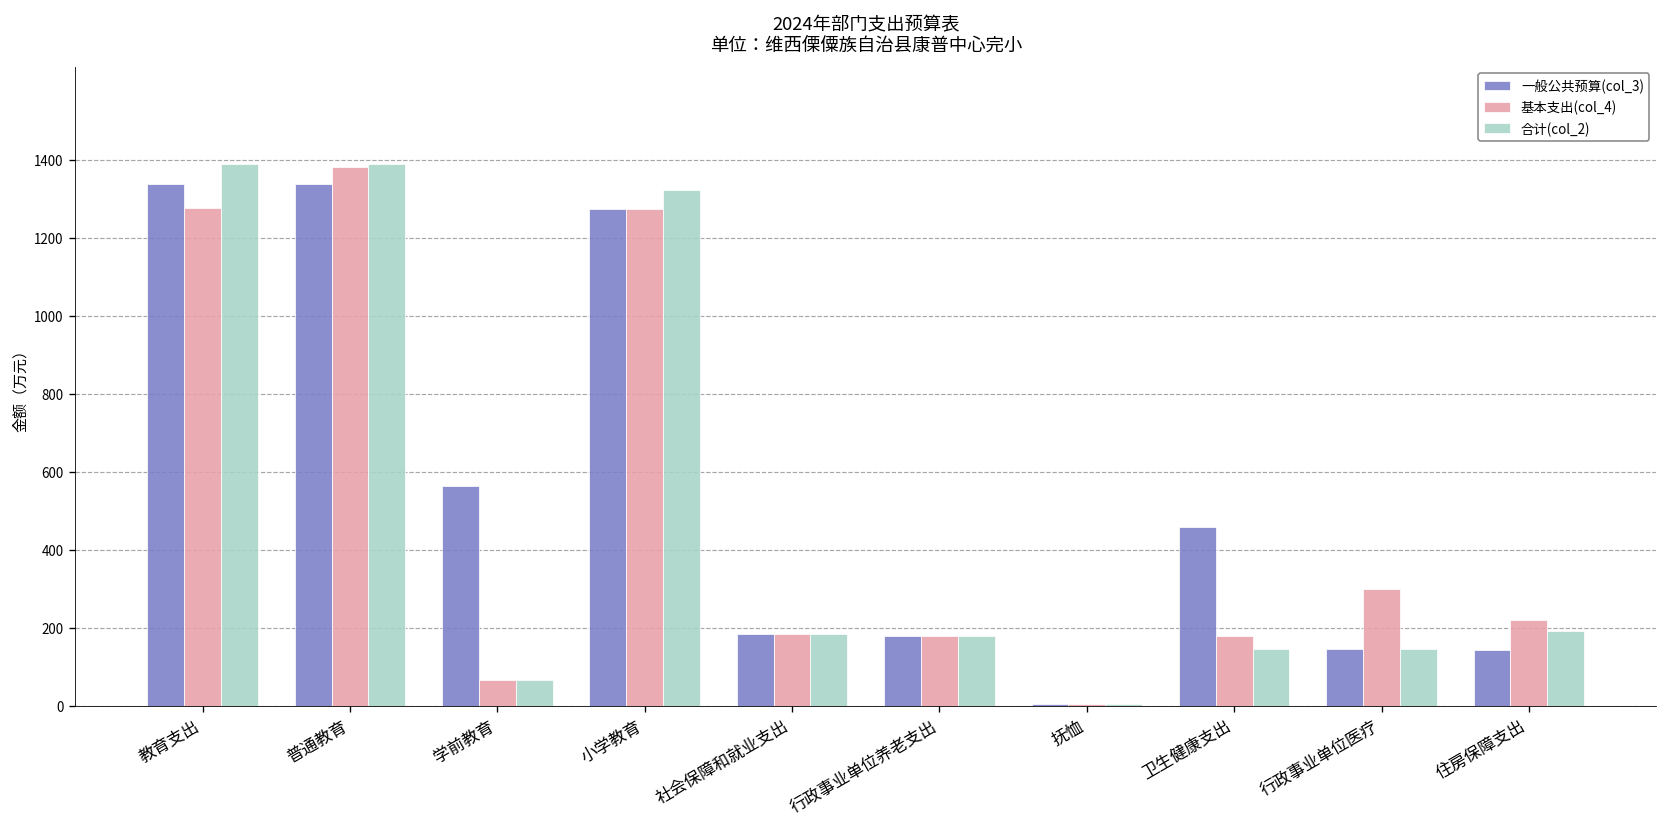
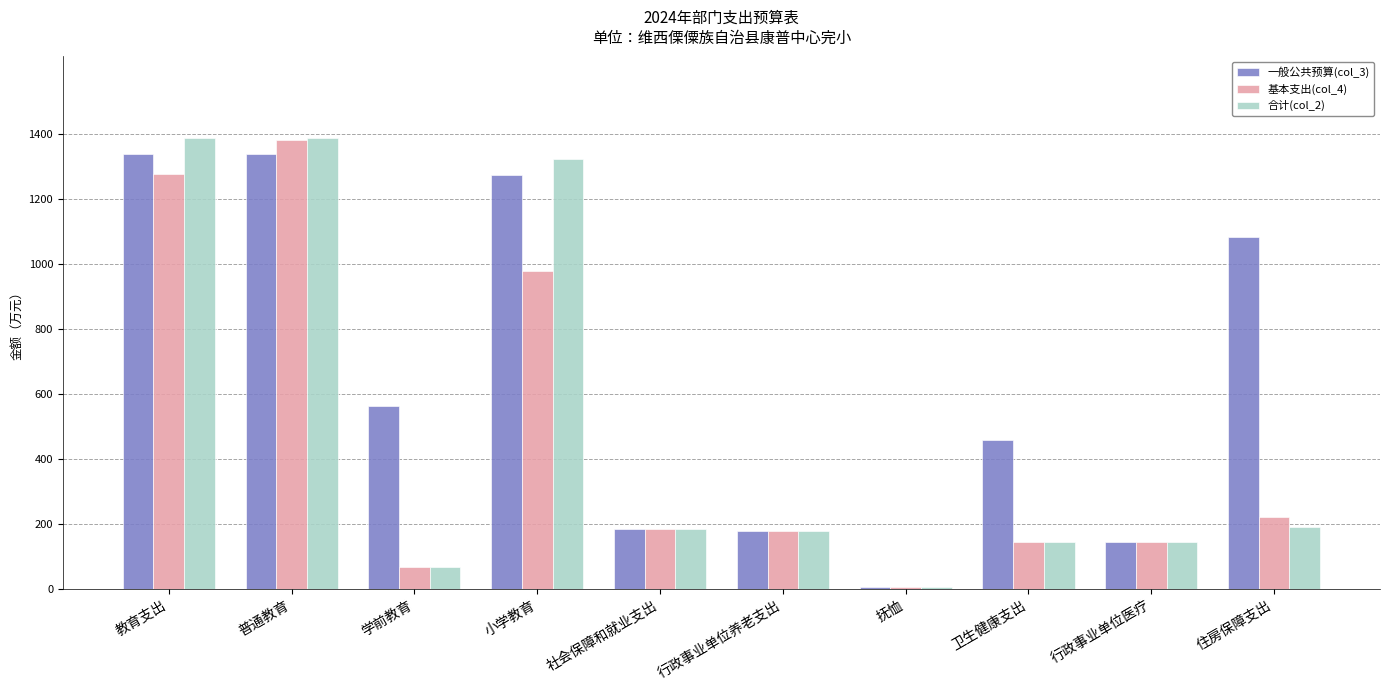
  {
    "一般公共预算(col_3)": {
      "教育支出": 1340,
      "普通教育": 1340,
      "学前教育": 560,
      "小学教育": 1270,
      "社会保障和就业支出": 180,
      "行政事业单位养老支出": 180,
      "卫生健康支出": 460,
      "行政事业单位医疗": 140,
-     "住房保障支出": 140
+     "住房保障支出": 1080
    },
    "基本支出(col_4)": {
      "教育支出": 1280,
      "普通教育": 1380,
      "学前教育": 70,
-     "小学教育": 1270,
+     "小学教育": 980,
      "社会保障和就业支出": 180,
      "行政事业单位养老支出": 180,
-     "卫生健康支出": 180,
-     "行政事业单位医疗": 300,
+     "卫生健康支出": 140,
+     "行政事业单位医疗": 140,
      "住房保障支出": 220
    },
    "合计(col_2)": {
      "教育支出": 1390,
      "普通教育": 1390,
      "学前教育": 70,
      "小学教育": 1320,
      "社会保障和就业支出": 180,
      "行政事业单位养老支出": 180,
      "卫生健康支出": 140,
      "行政事业单位医疗": 140,
      "住房保障支出": 190
    }
  }
